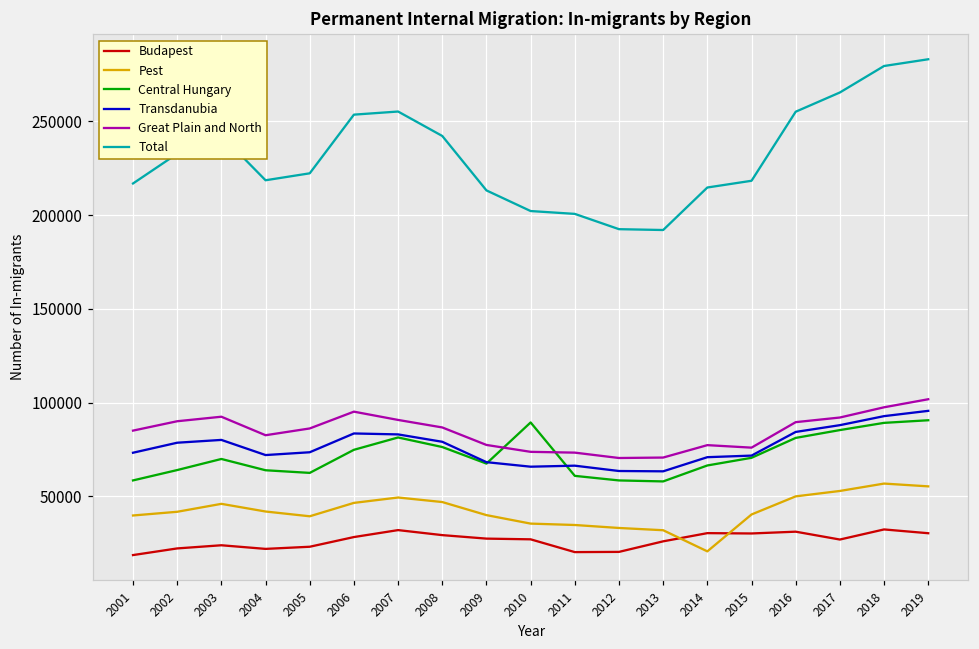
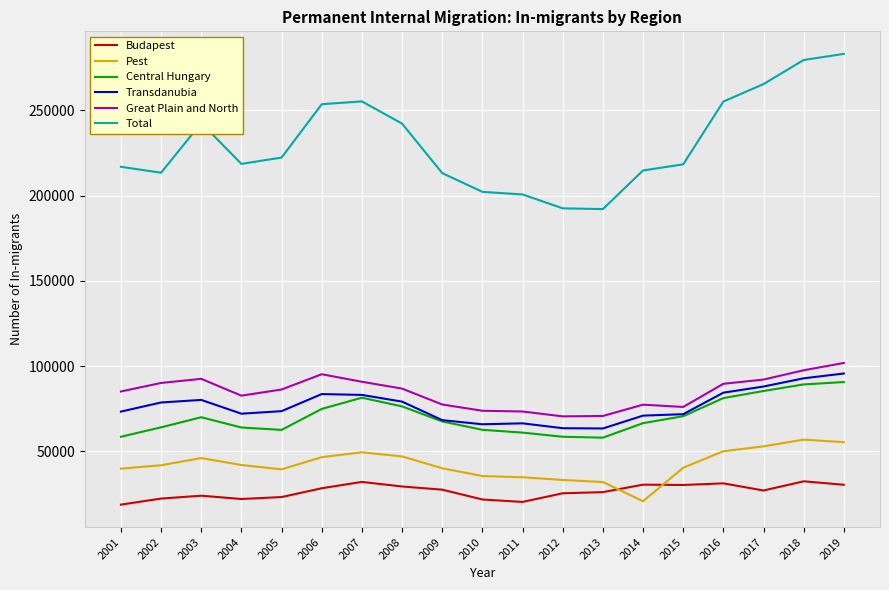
  {
    "Budapest": {
      "2001": 19000,
      "2002": 22000,
      "2003": 24000,
      "2004": 22000,
      "2005": 23000,
      "2006": 28000,
      "2007": 32000,
      "2008": 29000,
      "2009": 27000,
-     "2010": 27000,
+     "2010": 22000,
      "2011": 20000,
-     "2012": 20000,
+     "2012": 25000,
      "2013": 26000,
      "2014": 30000,
      "2015": 30000,
      "2016": 31000,
      "2017": 27000,
      "2018": 32000,
      "2019": 30000
    },
    "Pest": {
      "2001": 40000,
      "2002": 42000,
      "2003": 46000,
      "2004": 42000,
      "2005": 39000,
      "2006": 47000,
      "2007": 49000,
      "2008": 47000,
      "2009": 40000,
      "2010": 35000,
      "2011": 35000,
      "2012": 33000,
      "2013": 32000,
      "2014": 21000,
      "2015": 40000,
      "2016": 50000,
      "2017": 53000,
      "2018": 57000,
      "2019": 55000
    },
    "Central Hungary": {
      "2001": 59000,
      "2002": 64000,
      "2003": 70000,
      "2004": 64000,
      "2005": 63000,
      "2006": 75000,
      "2007": 81000,
      "2008": 76000,
-     "2010": 89000,
+     "2010": 63000,
      "2011": 61000,
      "2012": 59000,
      "2013": 58000,
      "2014": 66000,
      "2016": 81000,
      "2017": 85000,
      "2018": 89000,
      "2019": 91000
    },
    "Transdanubia": {
      "2001": 73000,
      "2002": 79000,
      "2003": 80000,
      "2004": 72000,
      "2005": 74000,
      "2006": 84000,
      "2007": 83000,
      "2008": 79000,
      "2010": 66000,
      "2011": 66000,
      "2012": 64000,
      "2013": 63000,
      "2014": 71000,
      "2016": 84000,
      "2017": 88000,
      "2018": 93000,
      "2019": 96000
    },
    "Great Plain and North": {
      "2001": 85000,
      "2002": 90000,
      "2003": 92000,
      "2004": 83000,
      "2005": 86000,
      "2006": 95000,
      "2007": 91000,
      "2008": 87000,
      "2009": 77000,
      "2010": 74000,
      "2011": 73000,
      "2012": 70000,
      "2013": 71000,
      "2014": 77000,
      "2015": 76000,
      "2016": 90000,
      "2017": 92000,
      "2018": 98000,
      "2019": 102000
    },
    "Total": {
      "2001": 217000,
-     "2002": 233000,
+     "2002": 213000,
      "2004": 219000,
      "2005": 222000,
      "2006": 254000,
      "2007": 255000,
      "2008": 242000,
      "2009": 213000,
      "2010": 202000,
      "2011": 201000,
      "2012": 192000,
      "2013": 192000,
      "2014": 215000,
      "2015": 218000,
      "2016": 255000,
      "2017": 265000,
      "2018": 279000,
      "2019": 283000
    }
  }
